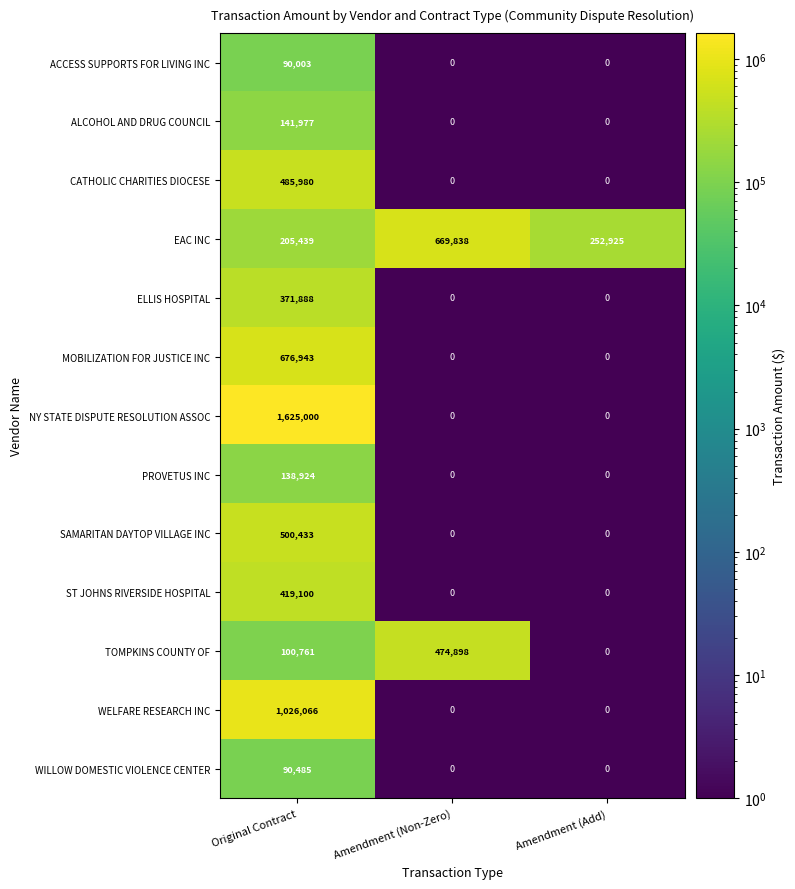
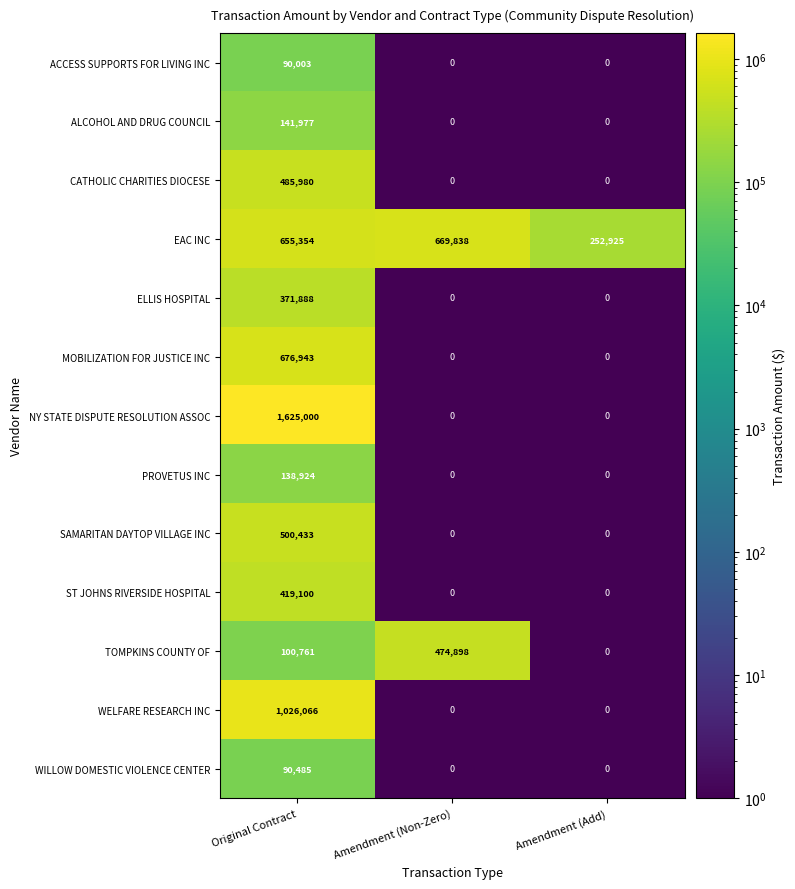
  {
    "ACCESS SUPPORTS FOR LIVING INC": {
      "Original Contract": "90,003",
      "Amendment (Non-Zero)": "0",
      "Amendment (Add)": "0"
    },
    "ALCOHOL AND DRUG COUNCIL": {
      "Original Contract": "141,977",
      "Amendment (Non-Zero)": "0",
      "Amendment (Add)": "0"
    },
    "CATHOLIC CHARITIES DIOCESE": {
      "Original Contract": "485,980",
      "Amendment (Non-Zero)": "0",
      "Amendment (Add)": "0"
    },
    "EAC INC": {
-     "Original Contract": "205,439",
+     "Original Contract": "655,354",
      "Amendment (Non-Zero)": "669,838",
      "Amendment (Add)": "252,925"
    },
    "ELLIS HOSPITAL": {
      "Original Contract": "371,888",
      "Amendment (Non-Zero)": "0",
      "Amendment (Add)": "0"
    },
    "MOBILIZATION FOR JUSTICE INC": {
      "Original Contract": "676,943",
      "Amendment (Non-Zero)": "0",
      "Amendment (Add)": "0"
    },
    "NY STATE DISPUTE RESOLUTION ASSOC": {
      "Original Contract": "1,625,000",
      "Amendment (Non-Zero)": "0",
      "Amendment (Add)": "0"
    },
    "PROVETUS INC": {
      "Original Contract": "138,924",
      "Amendment (Non-Zero)": "0",
      "Amendment (Add)": "0"
    },
    "SAMARITAN DAYTOP VILLAGE INC": {
      "Original Contract": "500,433",
      "Amendment (Non-Zero)": "0",
      "Amendment (Add)": "0"
    },
    "ST JOHNS RIVERSIDE HOSPITAL": {
      "Original Contract": "419,100",
      "Amendment (Non-Zero)": "0",
      "Amendment (Add)": "0"
    },
    "TOMPKINS COUNTY OF": {
      "Original Contract": "100,761",
      "Amendment (Non-Zero)": "474,898",
      "Amendment (Add)": "0"
    },
    "WELFARE RESEARCH INC": {
      "Original Contract": "1,026,066",
      "Amendment (Non-Zero)": "0",
      "Amendment (Add)": "0"
    },
    "WILLOW DOMESTIC VIOLENCE CENTER": {
      "Original Contract": "90,485",
      "Amendment (Non-Zero)": "0",
      "Amendment (Add)": "0"
    }
  }
